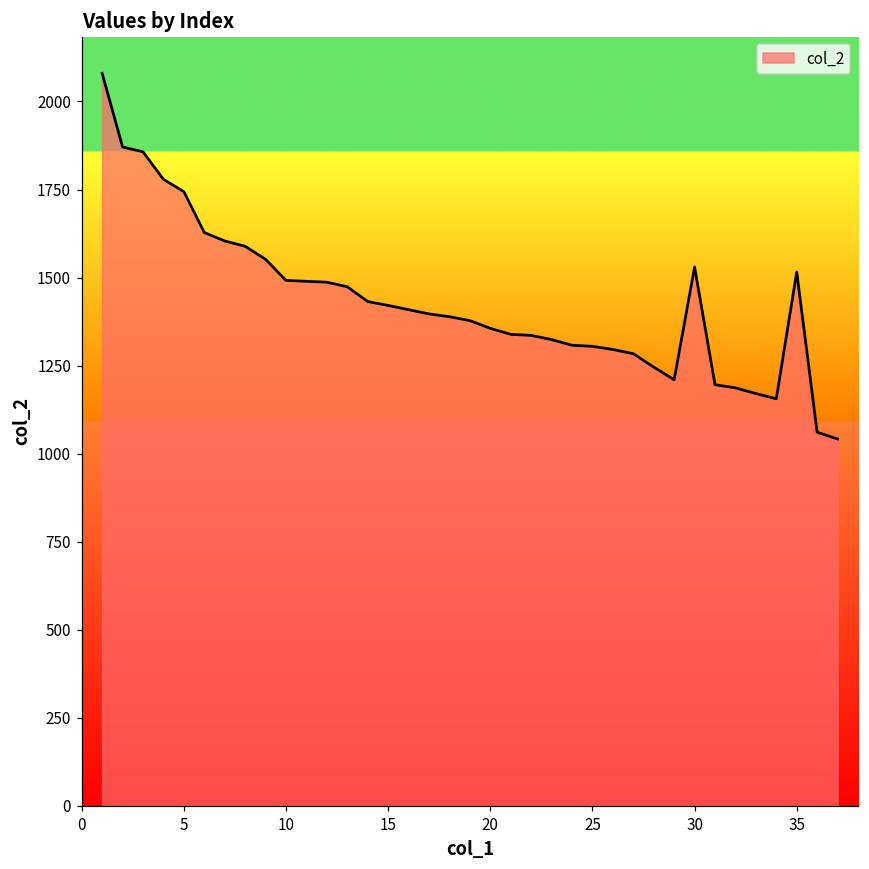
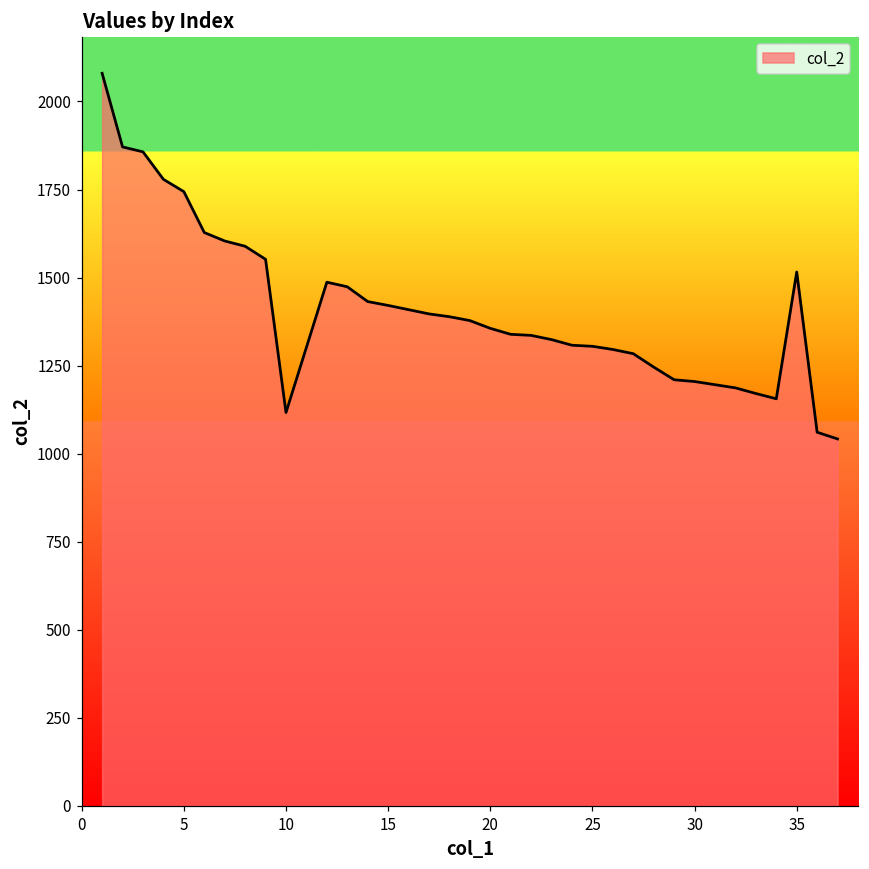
  {
    "5": 1740,
-   "10": 1490,
+   "10": 1120,
    "15": 1420,
    "20": 1360,
    "25": 1310,
-   "30": 1530,
+   "30": 1210,
    "35": 1520
  }
